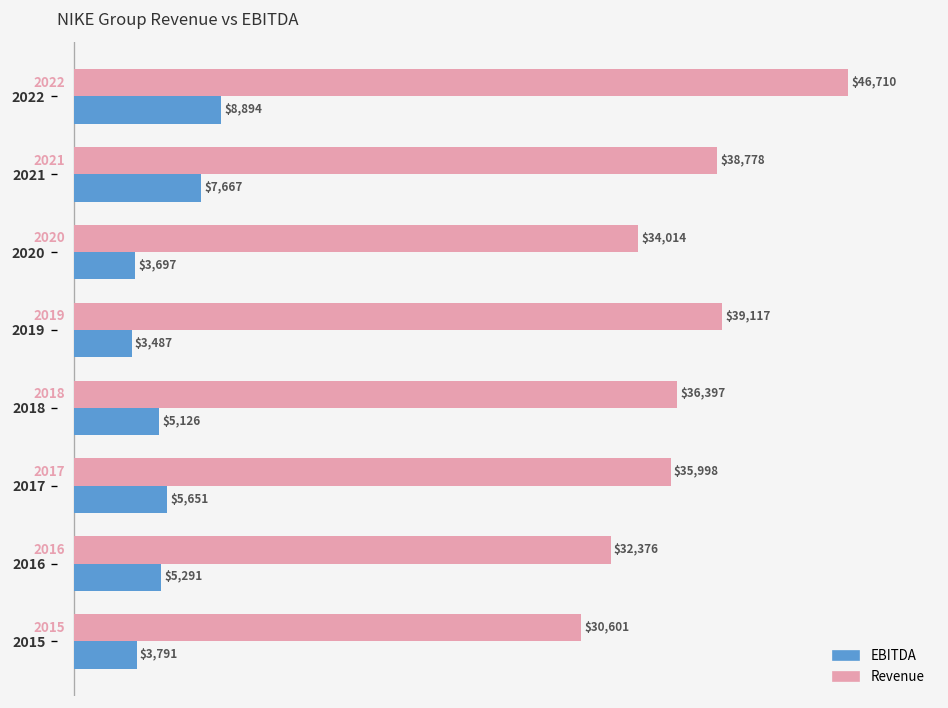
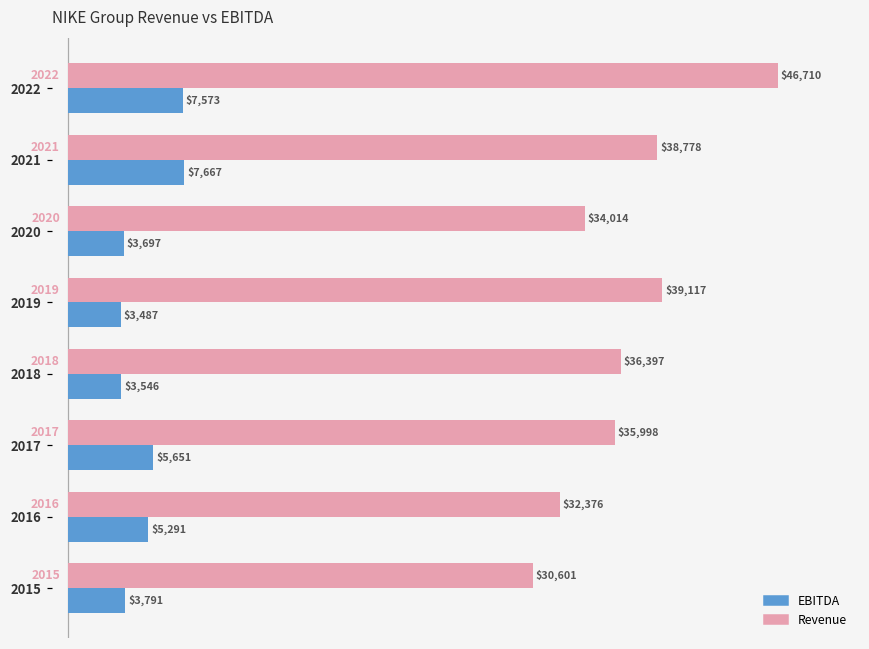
  {
    "Revenue": {
      "2022": "$46,710",
      "2021": "$38,778",
      "2020": "$34,014",
      "2019": "$39,117",
      "2018": "$36,397",
      "2017": "$35,998",
      "2016": "$32,376",
      "2015": "$30,601"
    },
    "EBITDA": {
-     "2022": "$8,894",
+     "2022": "$7,573",
      "2021": "$7,667",
      "2020": "$3,697",
      "2019": "$3,487",
-     "2018": "$5,126",
+     "2018": "$3,546",
      "2017": "$5,651",
      "2016": "$5,291",
      "2015": "$3,791"
    }
  }
